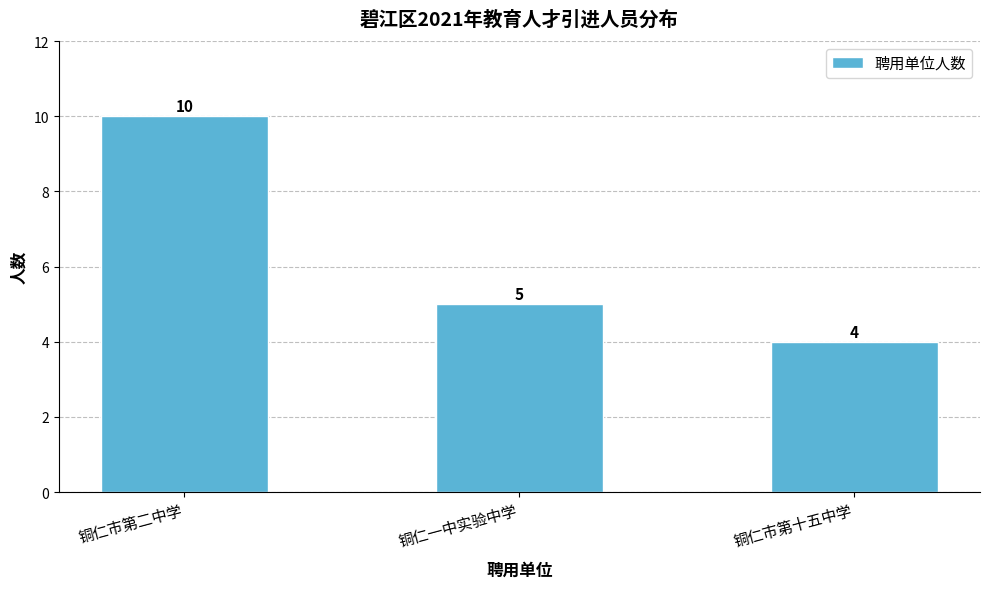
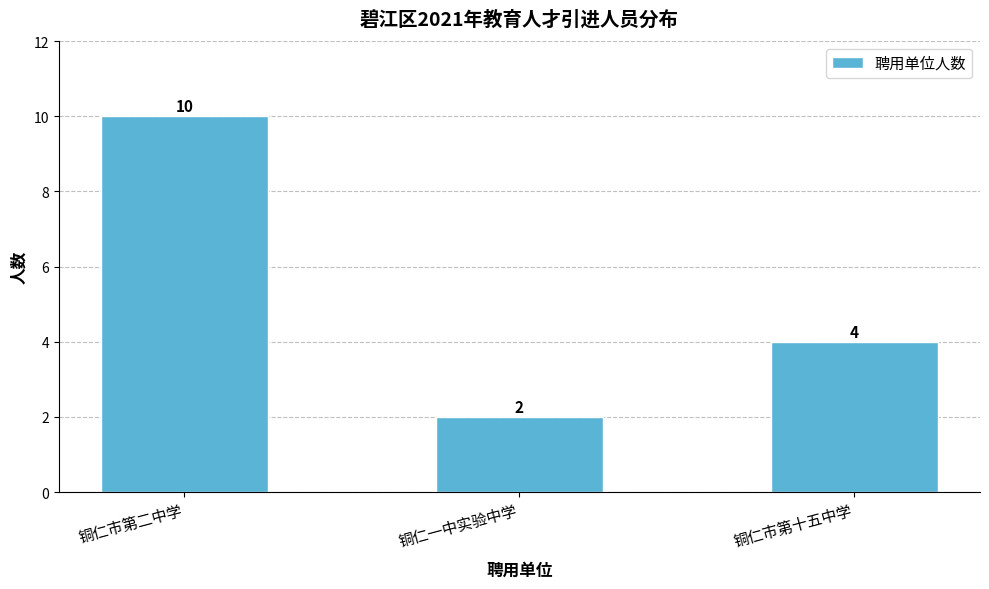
  {
    "铜仁市第二中学": 10,
-   "铜仁一中实验中学": 5,
+   "铜仁一中实验中学": 2,
    "铜仁市第十五中学": 4
  }
